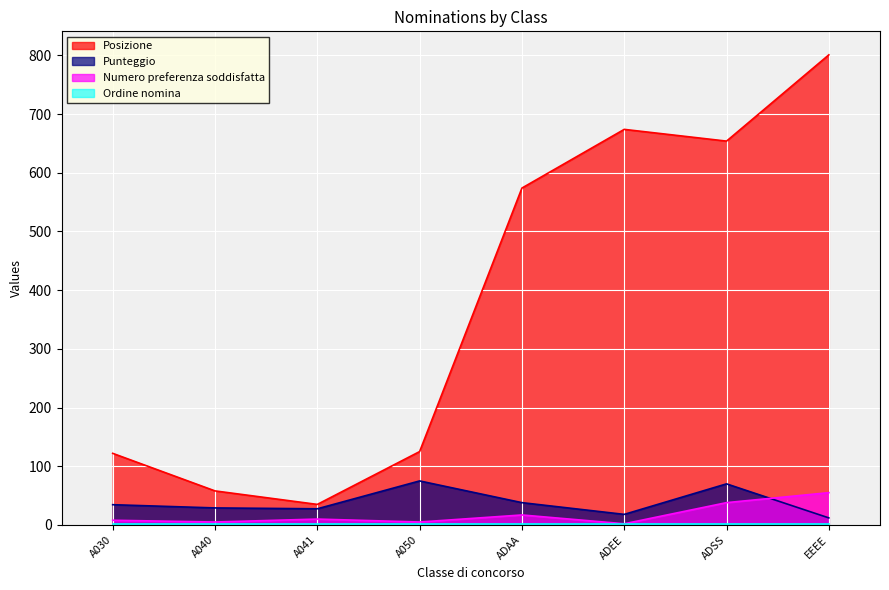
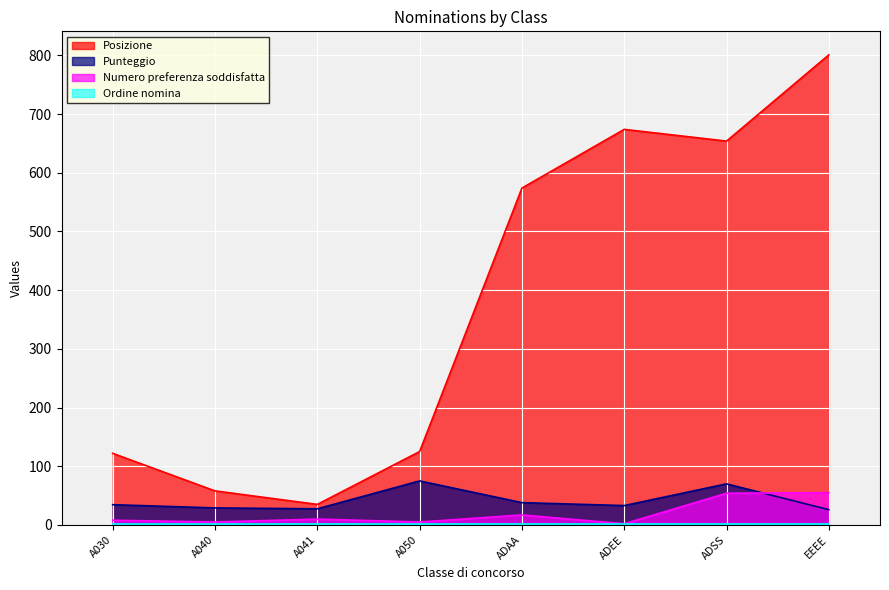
  {
    "Posizione": {
      "A030": 120,
      "A040": 60,
      "A041": 40,
      "A050": 130,
      "ADAA": 570,
      "ADEE": 670,
      "ADSS": 650,
      "EEEE": 800
    },
    "Punteggio": {
      "A030": 30,
      "A040": 30,
      "A041": 30,
      "A050": 80,
      "ADAA": 40,
-     "ADEE": 20,
+     "ADEE": 30,
      "ADSS": 70,
-     "EEEE": 10
+     "EEEE": 30
    },
    "Numero preferenza soddisfatta": {
      "A030": 10,
      "A041": 10,
      "ADAA": 20,
-     "ADSS": 40,
+     "ADSS": 50,
      "EEEE": 60
    },
    "Ordine nomina": {
      "A030": 0,
      "A041": 0,
      "ADAA": 0,
      "ADSS": 0,
      "EEEE": 0
    }
  }
